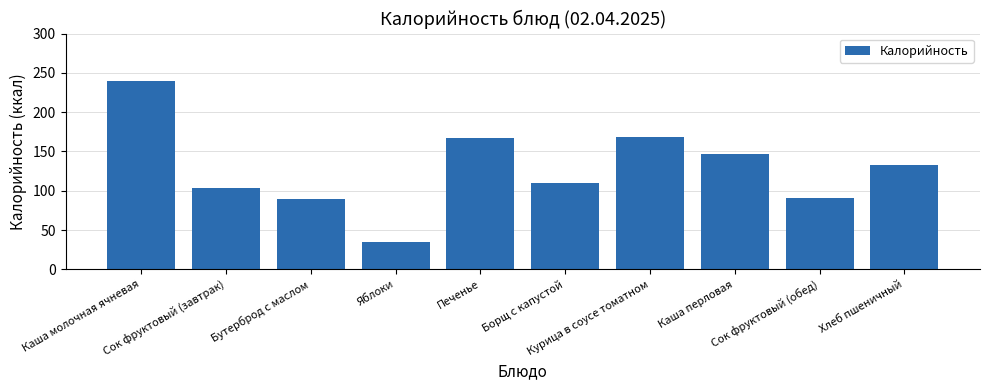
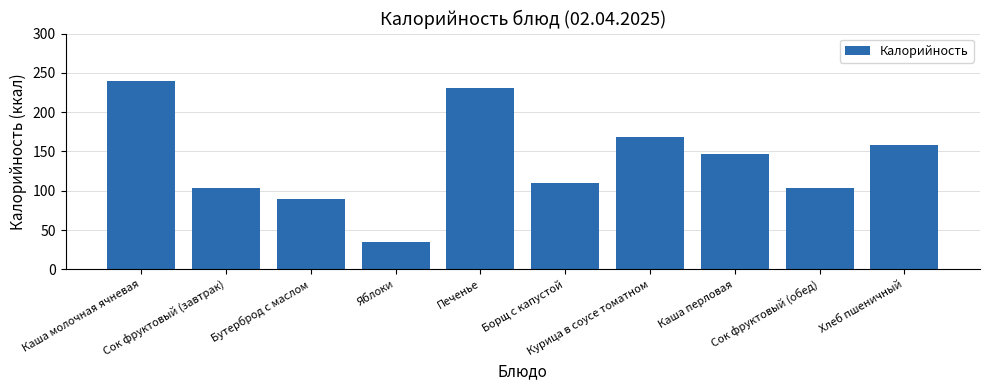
  {
    "Каша молочная ячневая": 240,
    "Сок фруктовый (завтрак)": 100,
    "Бутерброд с маслом": 90,
    "Яблоки": 40,
-   "Печенье": 170,
+   "Печенье": 230,
    "Борщ с капустой": 110,
    "Курица в соусе томатном": 170,
    "Каша перловая": 150,
-   "Сок фруктовый (обед)": 90,
-   "Хлеб пшеничный": 130
+   "Сок фруктовый (обед)": 100,
+   "Хлеб пшеничный": 160
  }
